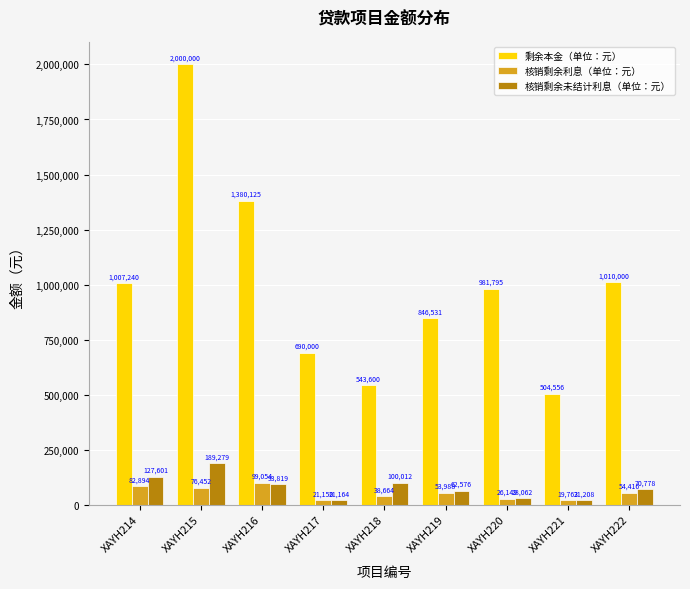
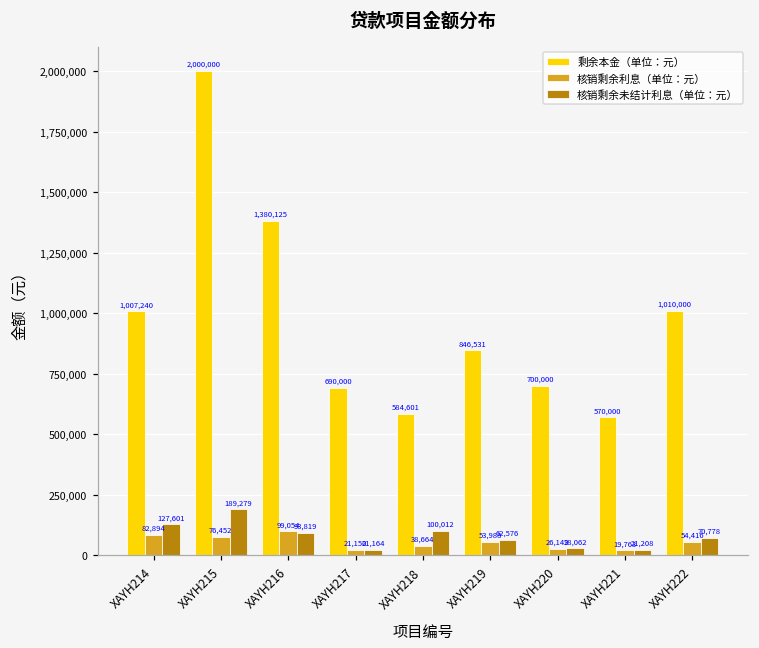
  {
    "剩余本金（单位：元）": {
      "XAYH214": "1,007,240",
      "XAYH215": "2,000,000",
      "XAYH216": "1,380,125",
      "XAYH217": "690,000",
-     "XAYH218": "543,600",
+     "XAYH218": "584,601",
      "XAYH219": "846,531",
-     "XAYH220": "981,795",
-     "XAYH221": "504,556",
+     "XAYH220": "700,000",
+     "XAYH221": "570,000",
      "XAYH222": "1,010,000"
    }
  }
